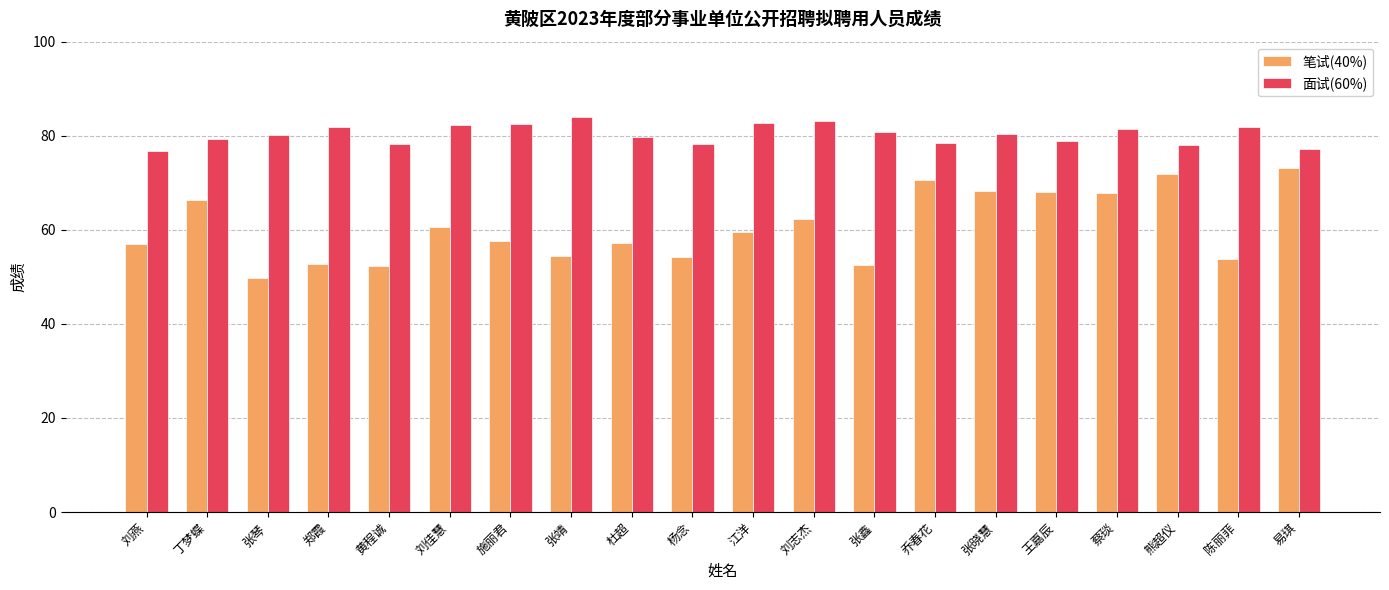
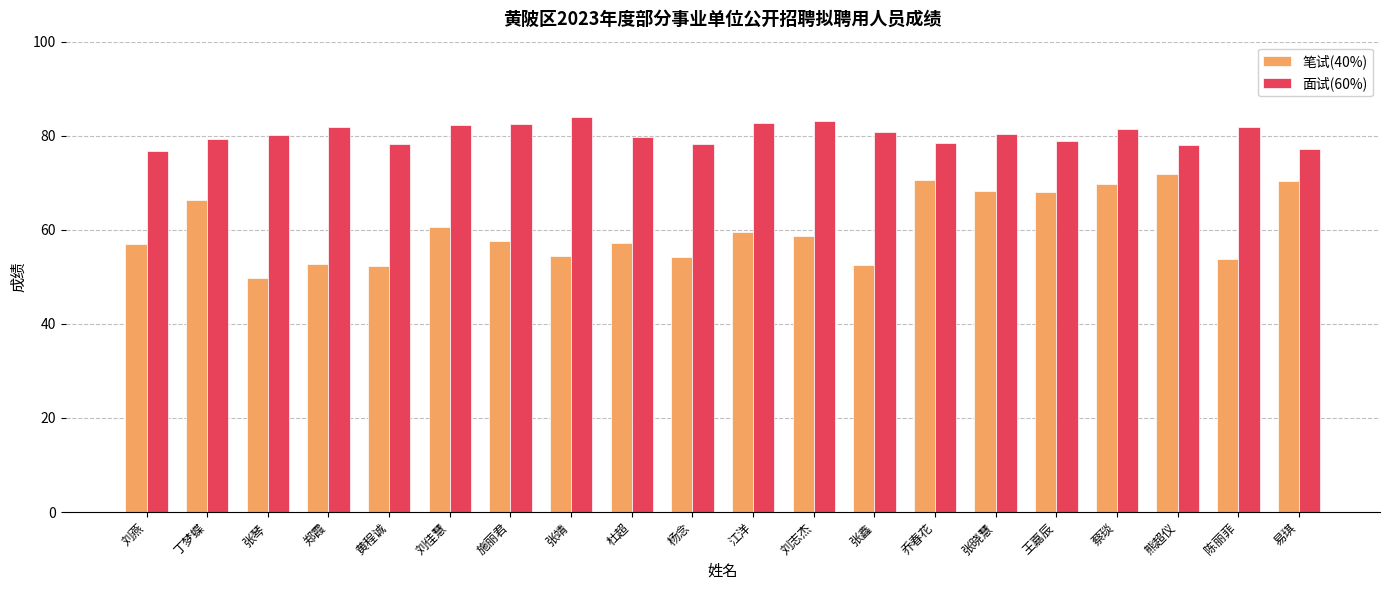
  {
    "笔试(40%)": {
      "刘燕": 57,
      "丁梦蝶": 66,
      "张琴": 50,
      "郑霞": 53,
      "黄程诚": 52,
      "刘佳慧": 61,
      "施丽君": 58,
      "张靖": 54,
      "杜超": 57,
      "杨念": 54,
      "江洋": 59,
-     "刘志杰": 62,
+     "刘志杰": 59,
      "张鑫": 53,
      "乔春花": 71,
      "张晓慧": 68,
      "王嘉辰": 68,
-     "蔡琰": 68,
+     "蔡琰": 70,
      "熊超仪": 72,
      "陈丽菲": 54,
-     "易琪": 73
+     "易琪": 70
    },
    "面试(60%)": {
      "刘燕": 77,
      "丁梦蝶": 79,
      "张琴": 80,
      "郑霞": 82,
      "黄程诚": 78,
      "刘佳慧": 82,
      "施丽君": 83,
      "张靖": 84,
      "杜超": 80,
      "杨念": 78,
      "江洋": 83,
      "刘志杰": 83,
      "张鑫": 81,
      "乔春花": 78,
      "张晓慧": 80,
      "王嘉辰": 79,
      "蔡琰": 81,
      "熊超仪": 78,
      "陈丽菲": 82,
      "易琪": 77
    }
  }
